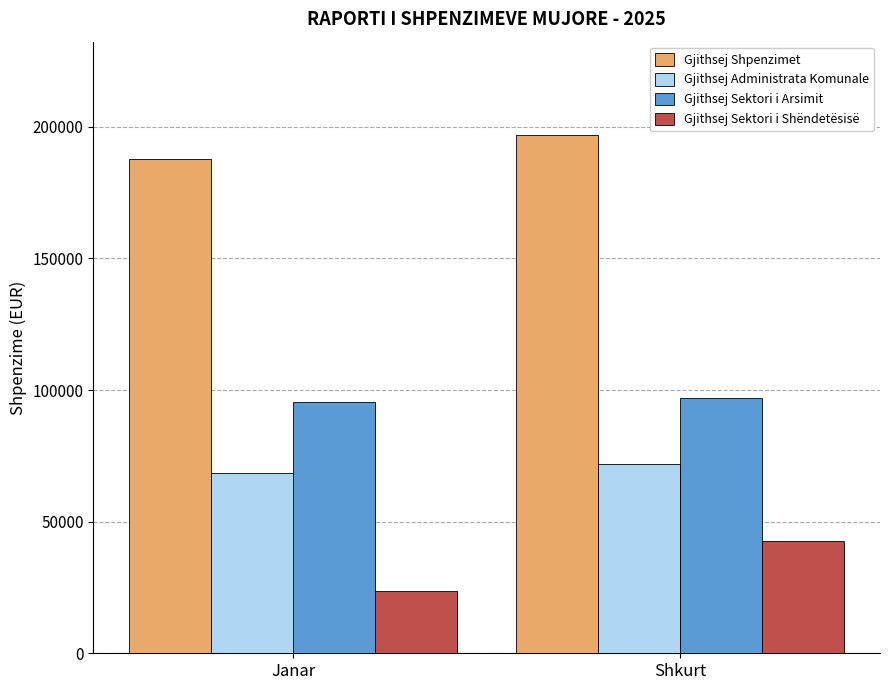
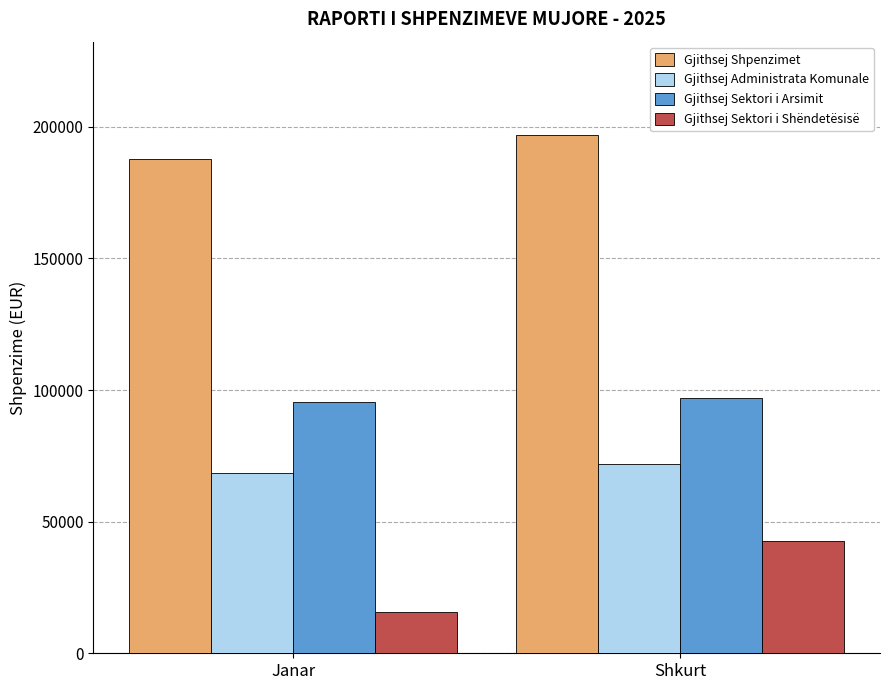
  {
    "Gjithsej Shpenzimet": {
      "Janar": 188000,
      "Shkurt": 197000
    },
    "Gjithsej Administrata Komunale": {
      "Janar": 68000,
      "Shkurt": 72000
    },
    "Gjithsej Sektori i Arsimit": {
      "Janar": 96000,
      "Shkurt": 97000
    },
    "Gjithsej Sektori i Shëndetësisë": {
-     "Janar": 24000,
+     "Janar": 16000,
      "Shkurt": 43000
    }
  }
